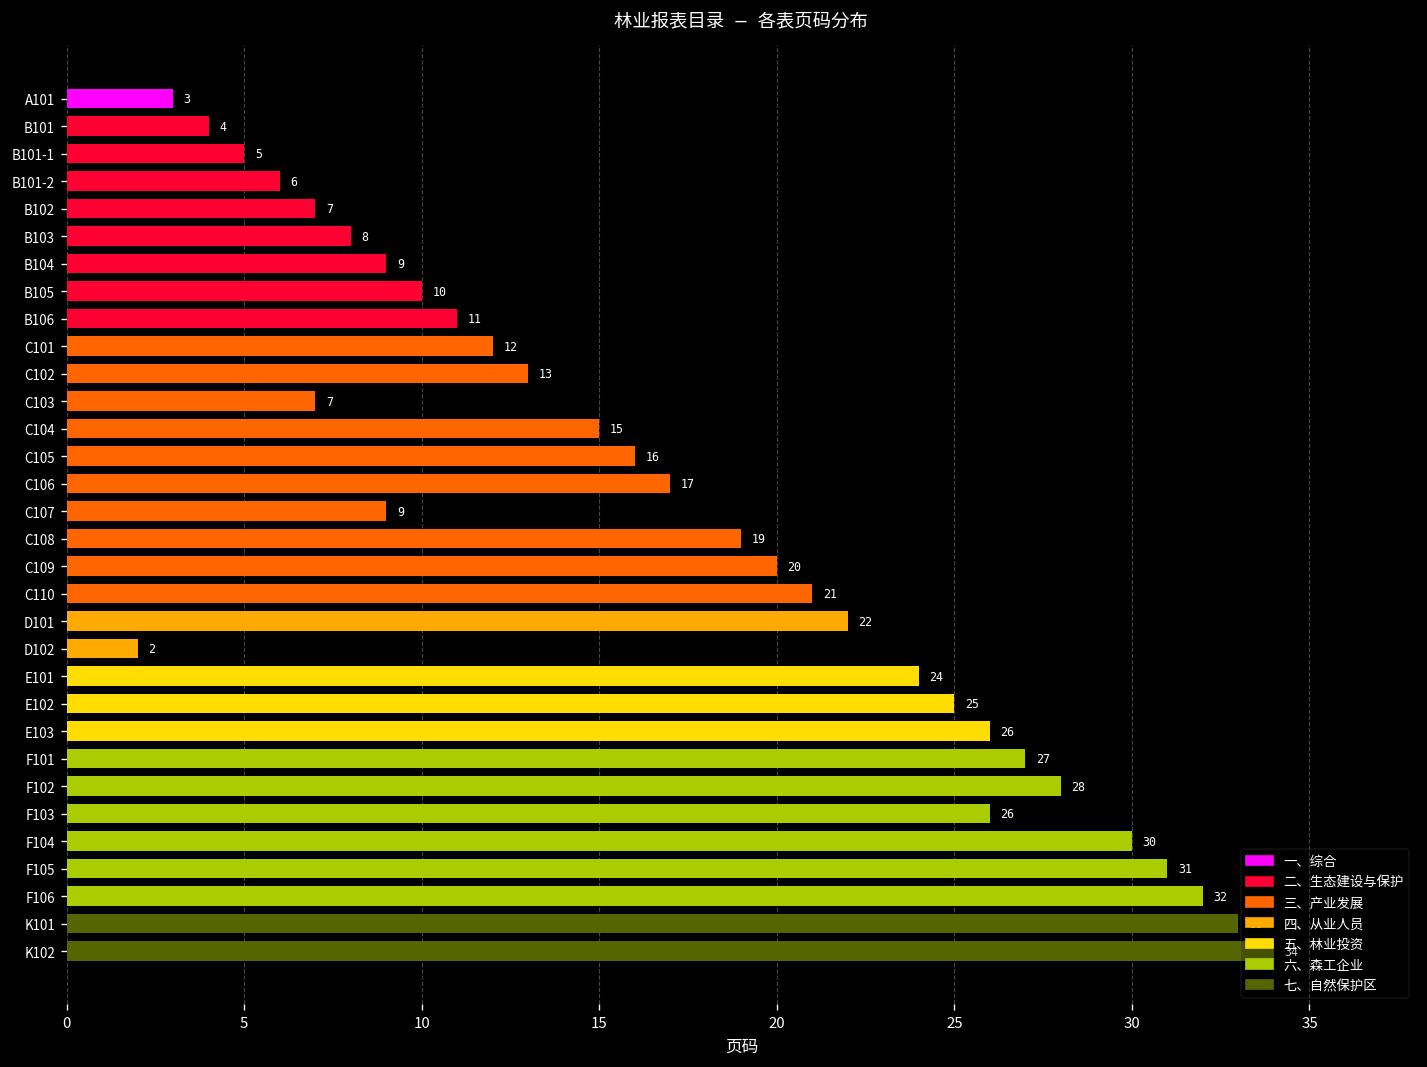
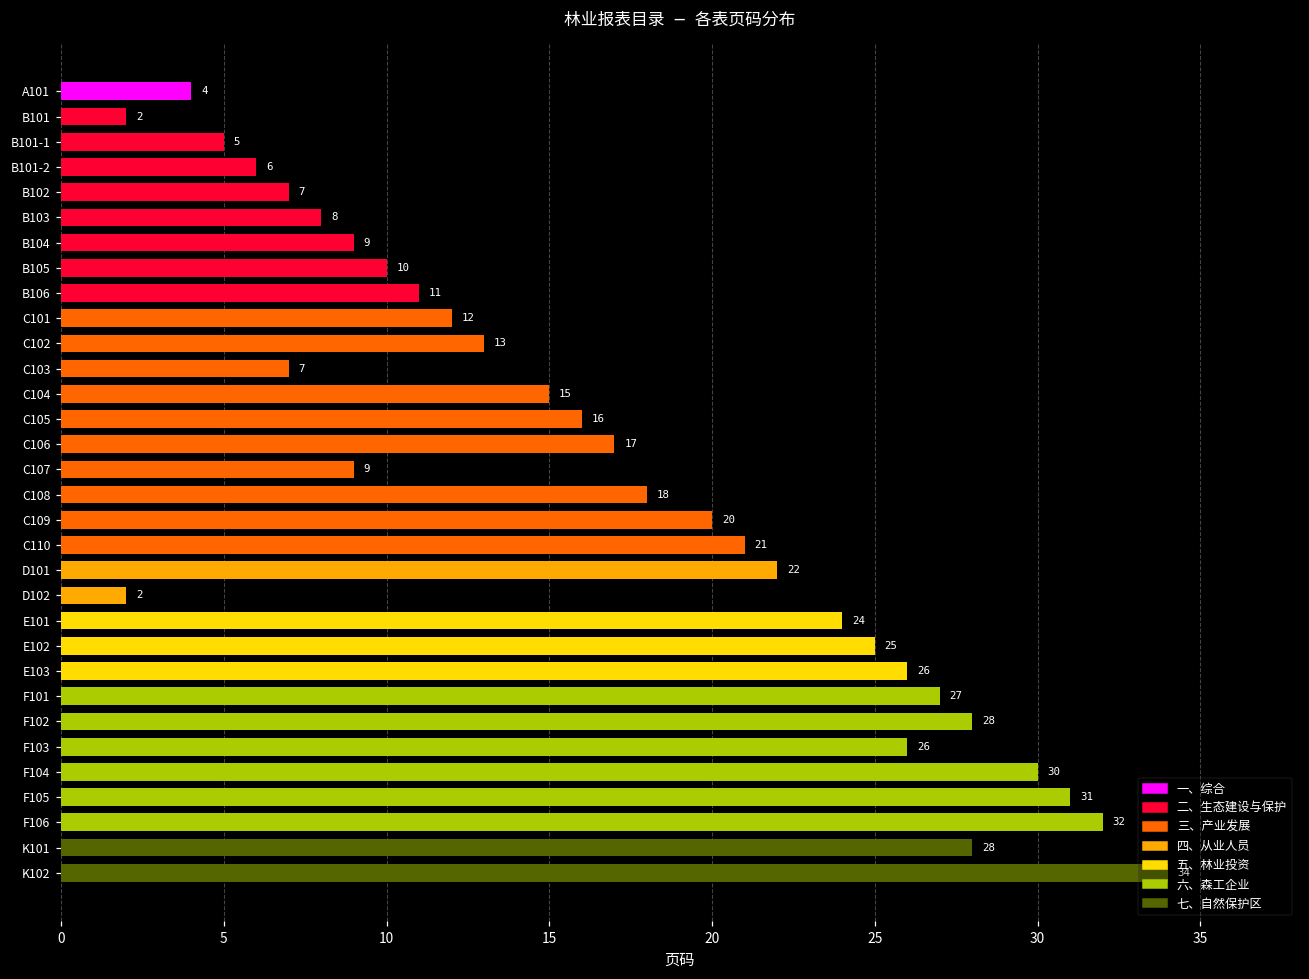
  {
-   "A101": 3,
-   "B101": 4,
+   "A101": 4,
+   "B101": 2,
    "B101-1": 5,
    "B101-2": 6,
    "B102": 7,
    "B103": 8,
    "B104": 9,
    "B105": 10,
    "B106": 11,
    "C101": 12,
    "C102": 13,
    "C103": 7,
    "C104": 15,
    "C105": 16,
    "C106": 17,
    "C107": 9,
-   "C108": 19,
+   "C108": 18,
    "C109": 20,
    "C110": 21,
    "D101": 22,
    "D102": 2,
    "E101": 24,
    "E102": 25,
    "E103": 26,
    "F101": 27,
    "F102": 28,
    "F103": 26,
    "F104": 30,
    "F105": 31,
    "F106": 32,
-   "K101": 33
+   "K101": 28
  }
